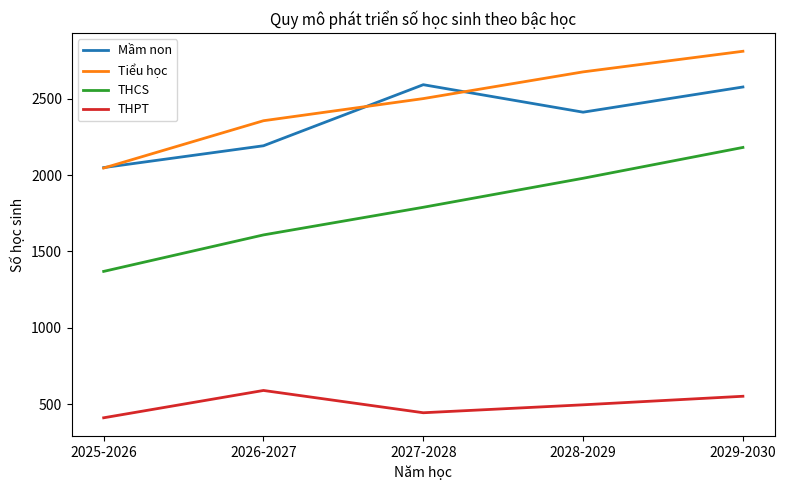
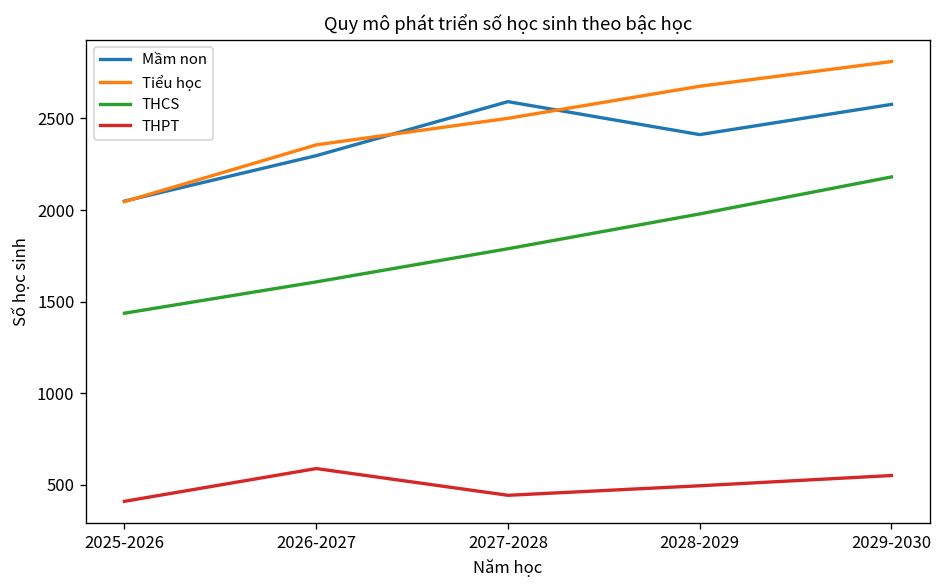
  {
    "Mầm non": {
-     "2026-2027": 2190,
+     "2026-2027": 2300,
      "2027-2028": 2590,
      "2028-2029": 2410,
      "2029-2030": 2580
    },
    "Tiểu học": {
      "2026-2027": 2360,
      "2027-2028": 2500,
      "2028-2029": 2680,
      "2029-2030": 2810
    },
    "THCS": {
-     "2025-2026": 1370,
+     "2025-2026": 1440,
      "2026-2027": 1610,
      "2027-2028": 1790,
      "2028-2029": 1980,
      "2029-2030": 2180
    },
    "THPT": {
      "2025-2026": 410,
      "2026-2027": 590,
      "2027-2028": 440,
      "2028-2029": 500,
      "2029-2030": 550
    }
  }
